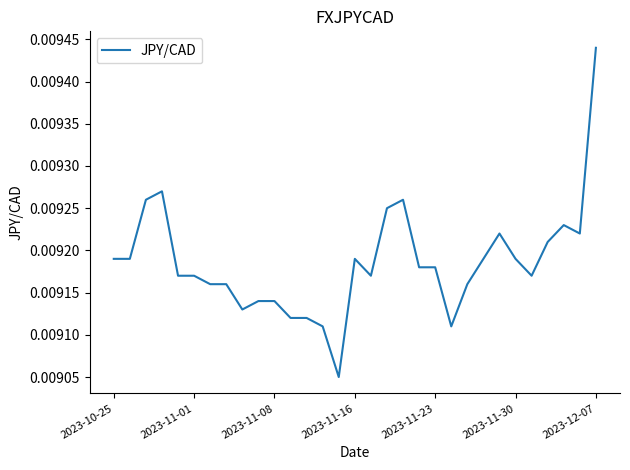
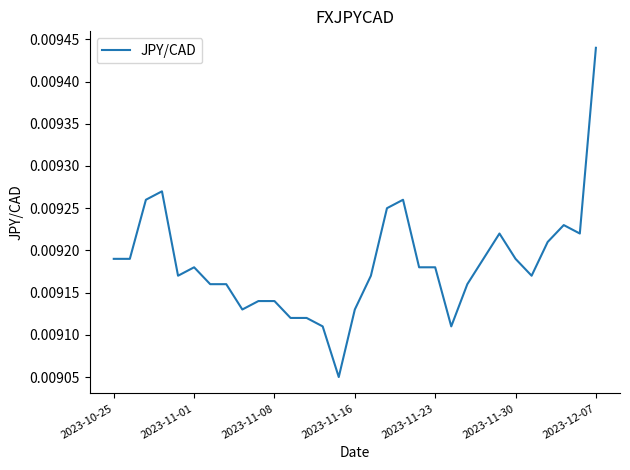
  {
    "2023-10-25": 0.00919,
-   "2023-11-01": 0.00917,
+   "2023-11-01": 0.00918,
    "2023-11-08": 0.00914,
-   "2023-11-16": 0.00919,
+   "2023-11-16": 0.00913,
    "2023-11-23": 0.00918,
    "2023-11-30": 0.00919,
    "2023-12-07": 0.00944
  }
